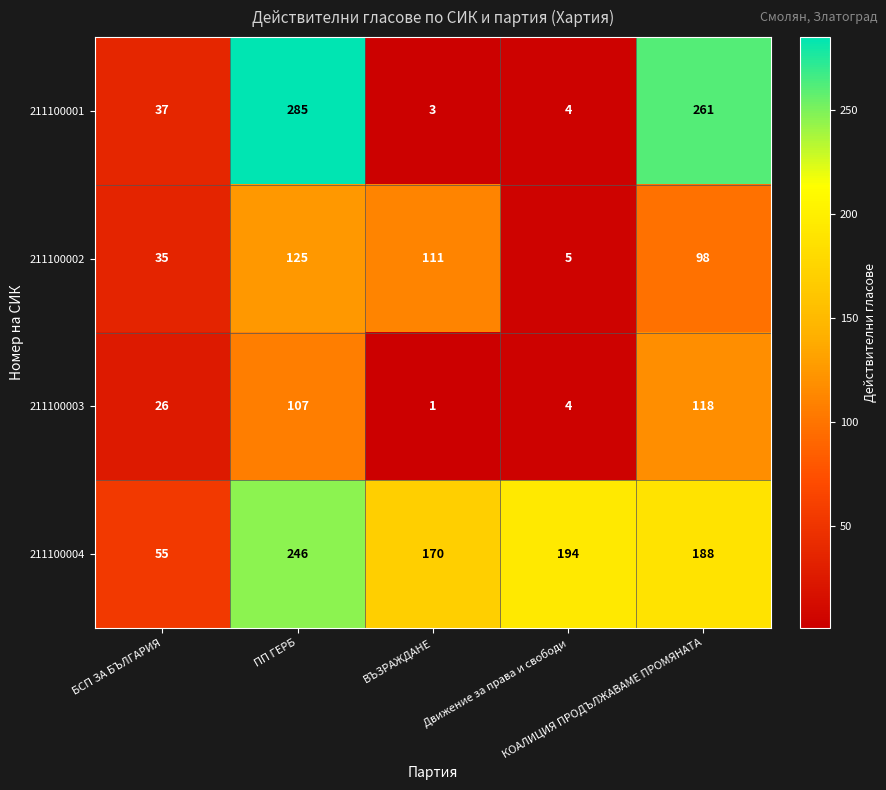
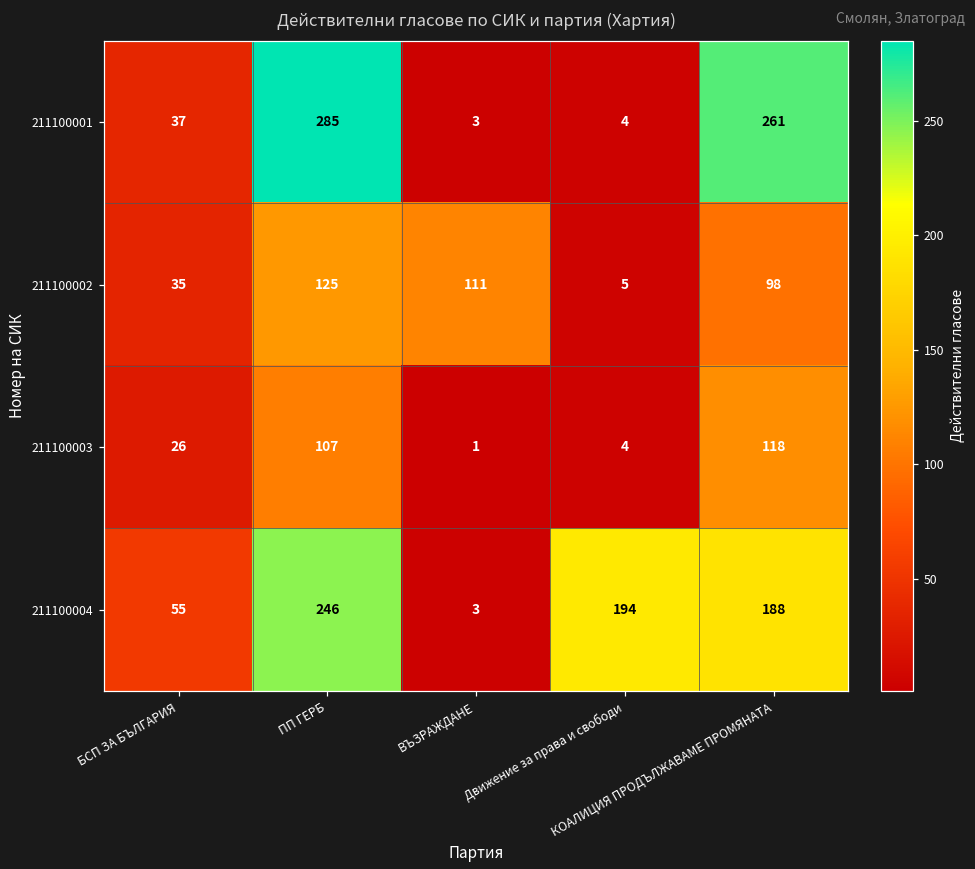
  {
    "211100001": {
      "БСП ЗА БЪЛГАРИЯ": 37,
      "ПП ГЕРБ": 285,
      "ВЪЗРАЖДАНЕ": 3,
      "Движение за права и свободи": 4,
      "КОАЛИЦИЯ ПРОДЪЛЖАВАМЕ ПРОМЯНАТА": 261
    },
    "211100002": {
      "БСП ЗА БЪЛГАРИЯ": 35,
      "ПП ГЕРБ": 125,
      "ВЪЗРАЖДАНЕ": 111,
      "Движение за права и свободи": 5,
      "КОАЛИЦИЯ ПРОДЪЛЖАВАМЕ ПРОМЯНАТА": 98
    },
    "211100003": {
      "БСП ЗА БЪЛГАРИЯ": 26,
      "ПП ГЕРБ": 107,
      "ВЪЗРАЖДАНЕ": 1,
      "Движение за права и свободи": 4,
      "КОАЛИЦИЯ ПРОДЪЛЖАВАМЕ ПРОМЯНАТА": 118
    },
    "211100004": {
      "БСП ЗА БЪЛГАРИЯ": 55,
      "ПП ГЕРБ": 246,
-     "ВЪЗРАЖДАНЕ": 170,
+     "ВЪЗРАЖДАНЕ": 3,
      "Движение за права и свободи": 194,
      "КОАЛИЦИЯ ПРОДЪЛЖАВАМЕ ПРОМЯНАТА": 188
    }
  }
